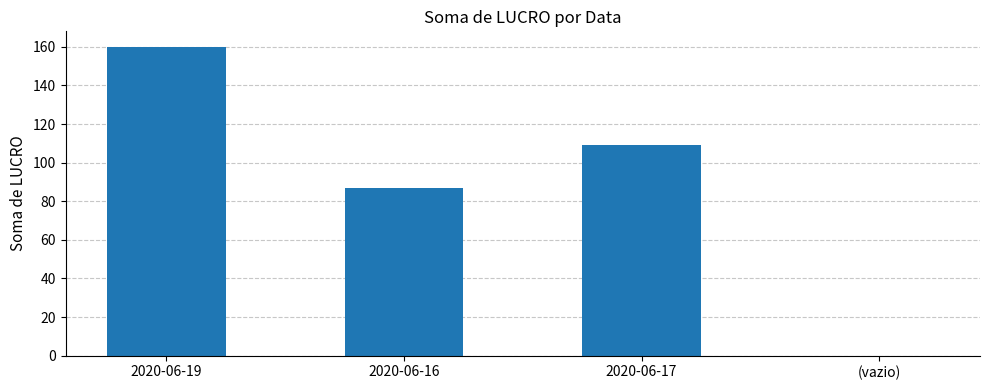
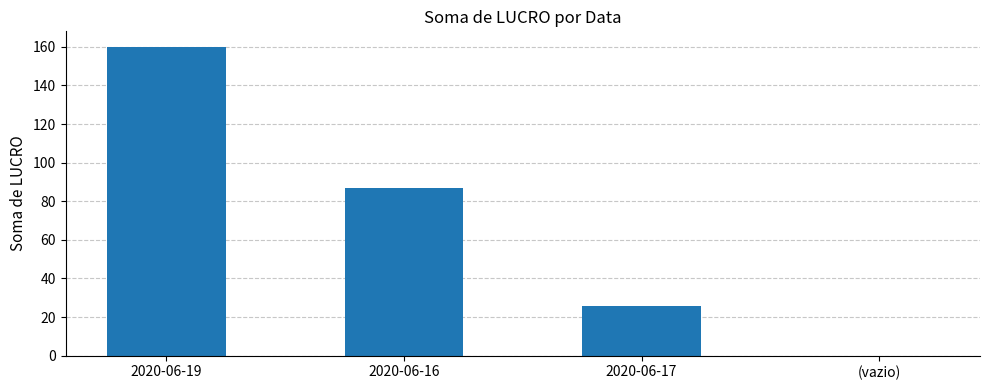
  {
    "2020-06-19": 160,
    "2020-06-16": 87,
-   "2020-06-17": 109,
+   "2020-06-17": 26,
    "(vazio)": 0
  }
